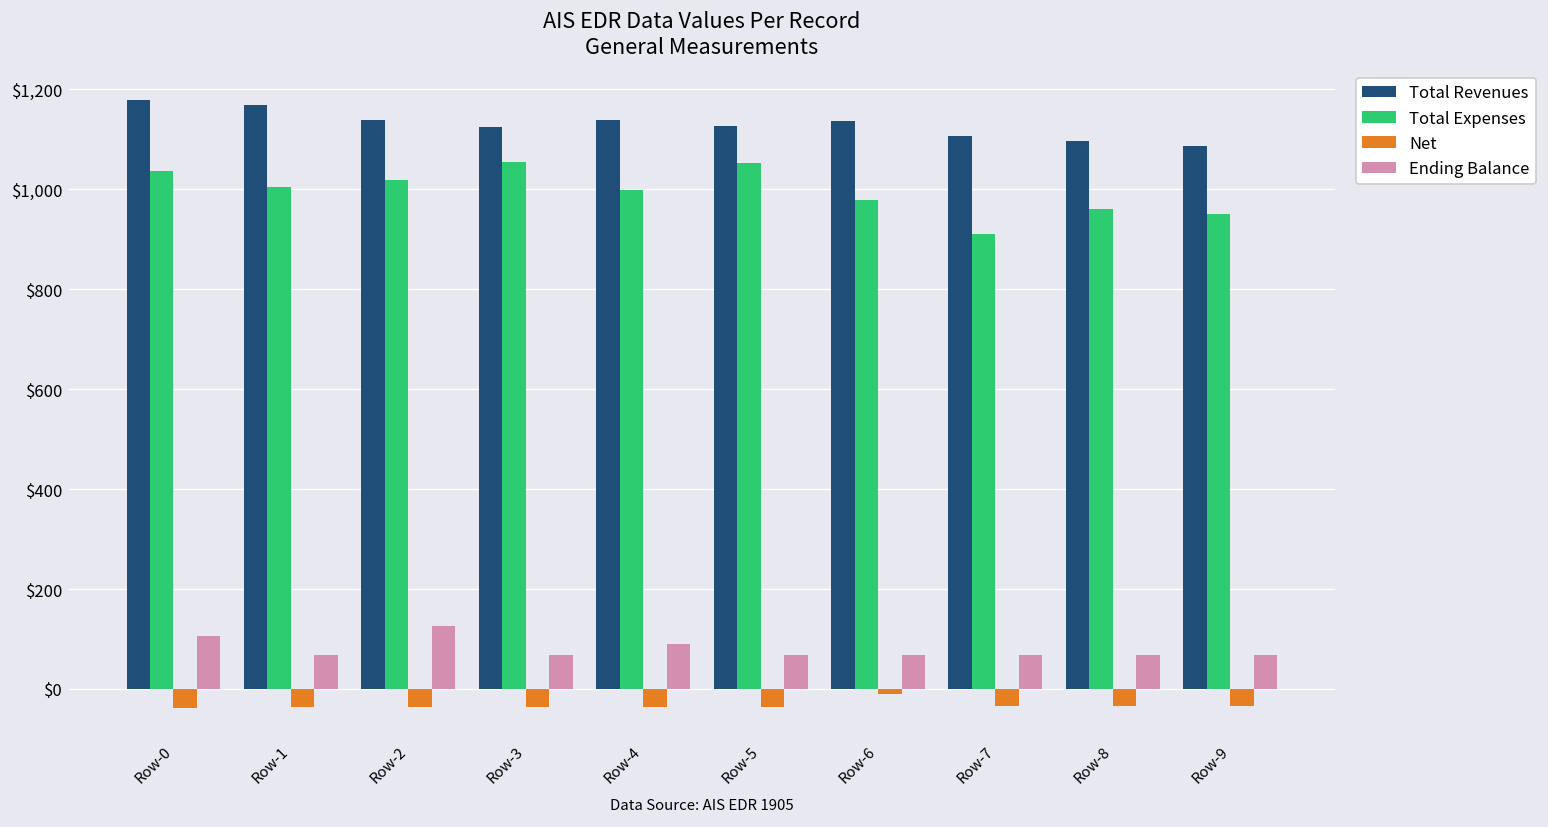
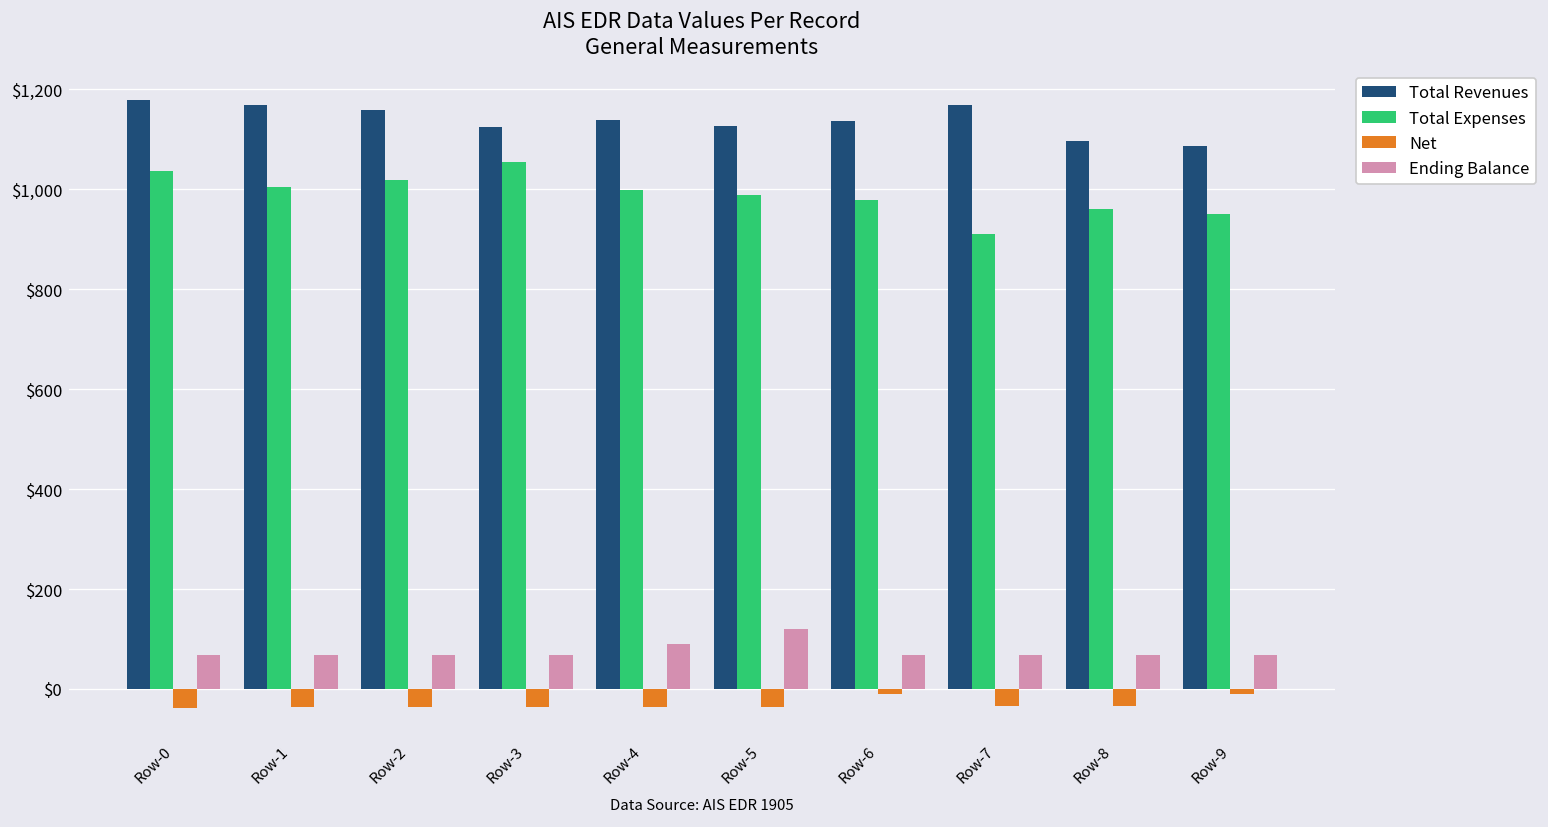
  {
    "Total Revenues": {
      "Row-0": "$1,180",
      "Row-1": "$1,170",
-     "Row-2": "$1,140",
+     "Row-2": "$1,160",
      "Row-3": "$1,120",
      "Row-4": "$1,140",
      "Row-5": "$1,130",
      "Row-6": "$1,140",
-     "Row-7": "$1,110",
+     "Row-7": "$1,170",
      "Row-8": "$1,100",
      "Row-9": "$1,090"
    },
    "Total Expenses": {
      "Row-0": "$1,040",
      "Row-1": "$1,000",
      "Row-2": "$1,020",
      "Row-3": "$1,060",
      "Row-4": "$1,000",
-     "Row-5": "$1,050",
+     "Row-5": "$990",
      "Row-6": "$980",
      "Row-7": "$910",
      "Row-8": "$960",
      "Row-9": "$950"
    },
    "Net": {
      "Row-0": "$-40",
      "Row-1": "$-40",
      "Row-2": "$-40",
      "Row-3": "$-40",
      "Row-4": "$-40",
      "Row-5": "$-40",
      "Row-6": "$-10",
      "Row-7": "$-40",
      "Row-8": "$-30",
-     "Row-9": "$-30"
+     "Row-9": "$-10"
    },
    "Ending Balance": {
-     "Row-0": "$110",
+     "Row-0": "$70",
      "Row-1": "$70",
-     "Row-2": "$130",
+     "Row-2": "$70",
      "Row-3": "$70",
      "Row-4": "$90",
-     "Row-5": "$70",
+     "Row-5": "$120",
      "Row-6": "$70",
      "Row-7": "$70",
      "Row-8": "$70",
      "Row-9": "$70"
    }
  }
